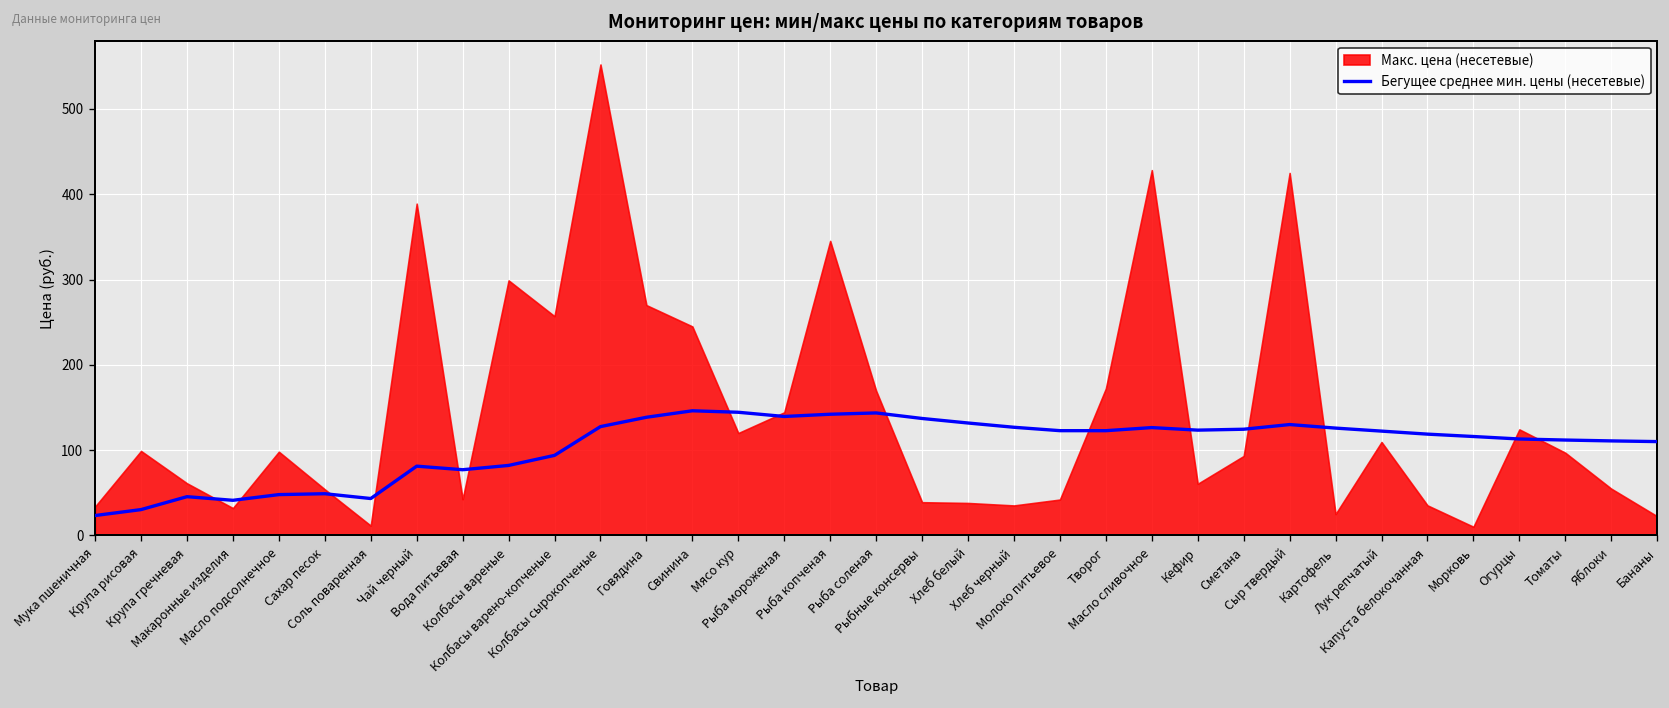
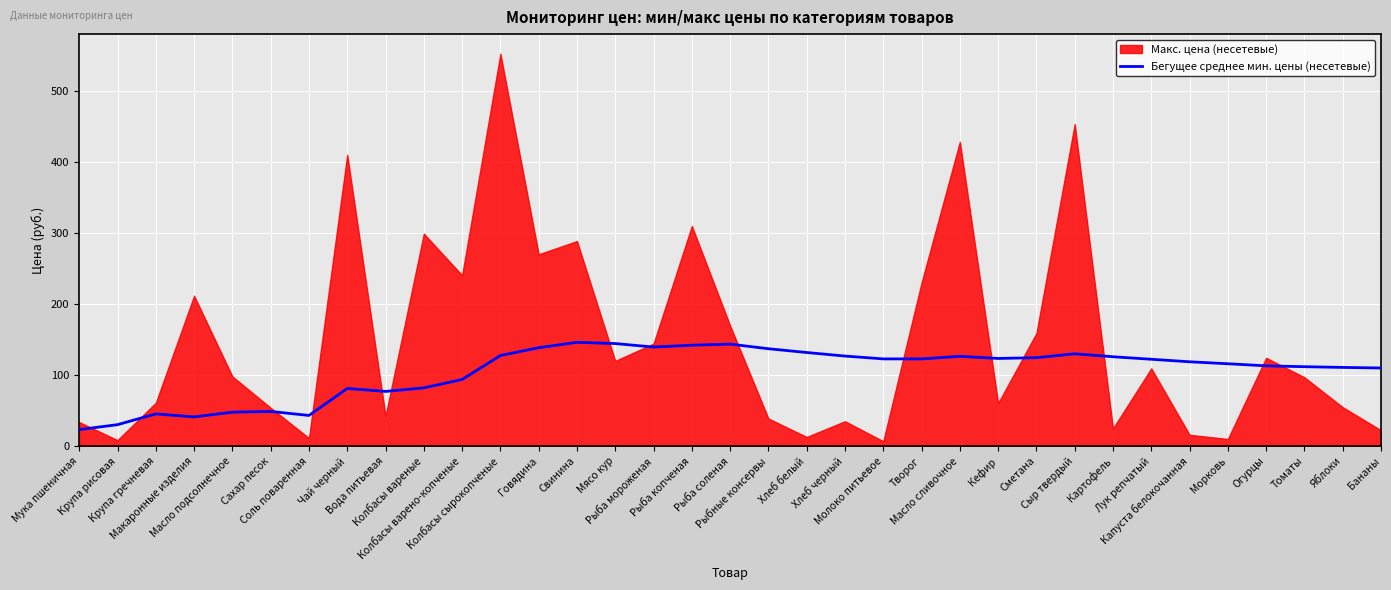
  {
    "Бегущее среднее мин. цены (несетевые)": {
      "Мука пшеничная": 20,
      "Крупа рисовая": 30,
      "Крупа гречневая": 50,
      "Макаронные изделия": 40,
      "Масло подсолнечное": 50,
      "Сахар песок": 50,
      "Соль поваренная": 40,
      "Чай черный": 80,
      "Вода питьевая": 80,
      "Колбасы вареные": 80,
      "Колбасы варено-копченые": 90,
      "Колбасы сырокопченые": 130,
      "Говядина": 140,
      "Свинина": 150,
      "Мясо кур": 140,
      "Рыба мороженая": 140,
      "Рыба копченая": 140,
      "Рыба соленая": 140,
      "Рыбные консервы": 140,
      "Хлеб белый": 130,
      "Хлеб черный": 130,
      "Молоко питьевое": 120,
      "Творог": 120,
      "Масло сливочное": 130,
      "Кефир": 120,
      "Сметана": 120,
      "Сыр твердый": 130,
      "Картофель": 130,
      "Лук репчатый": 120,
      "Капуста белокочанная": 120,
      "Морковь": 120,
      "Огурцы": 110,
      "Томаты": 110,
      "Яблоки": 110,
      "Бананы": 110
    },
    "Макс. цена (несетевые)": {
      "Мука пшеничная": 30,
-     "Крупа рисовая": 100,
+     "Крупа рисовая": 10,
      "Крупа гречневая": 60,
-     "Макаронные изделия": 30,
+     "Макаронные изделия": 210,
      "Масло подсолнечное": 100,
      "Сахар песок": 50,
      "Соль поваренная": 10,
-     "Чай черный": 390,
+     "Чай черный": 410,
      "Вода питьевая": 40,
      "Колбасы вареные": 300,
-     "Колбасы варено-копченые": 260,
+     "Колбасы варено-копченые": 240,
      "Колбасы сырокопченые": 550,
      "Говядина": 270,
-     "Свинина": 250,
+     "Свинина": 290,
      "Мясо кур": 120,
      "Рыба мороженая": 140,
-     "Рыба копченая": 350,
+     "Рыба копченая": 310,
      "Рыба соленая": 170,
      "Рыбные консервы": 40,
-     "Хлеб белый": 40,
+     "Хлеб белый": 10,
      "Хлеб черный": 40,
-     "Молоко питьевое": 40,
-     "Творог": 170,
+     "Молоко питьевое": 10,
+     "Творог": 230,
      "Масло сливочное": 430,
      "Кефир": 60,
-     "Сметана": 90,
-     "Сыр твердый": 430,
+     "Сметана": 160,
+     "Сыр твердый": 450,
      "Картофель": 30,
      "Лук репчатый": 110,
-     "Капуста белокочанная": 40,
+     "Капуста белокочанная": 20,
      "Морковь": 10,
      "Огурцы": 120,
      "Томаты": 100,
      "Яблоки": 50,
      "Бананы": 20
    }
  }
